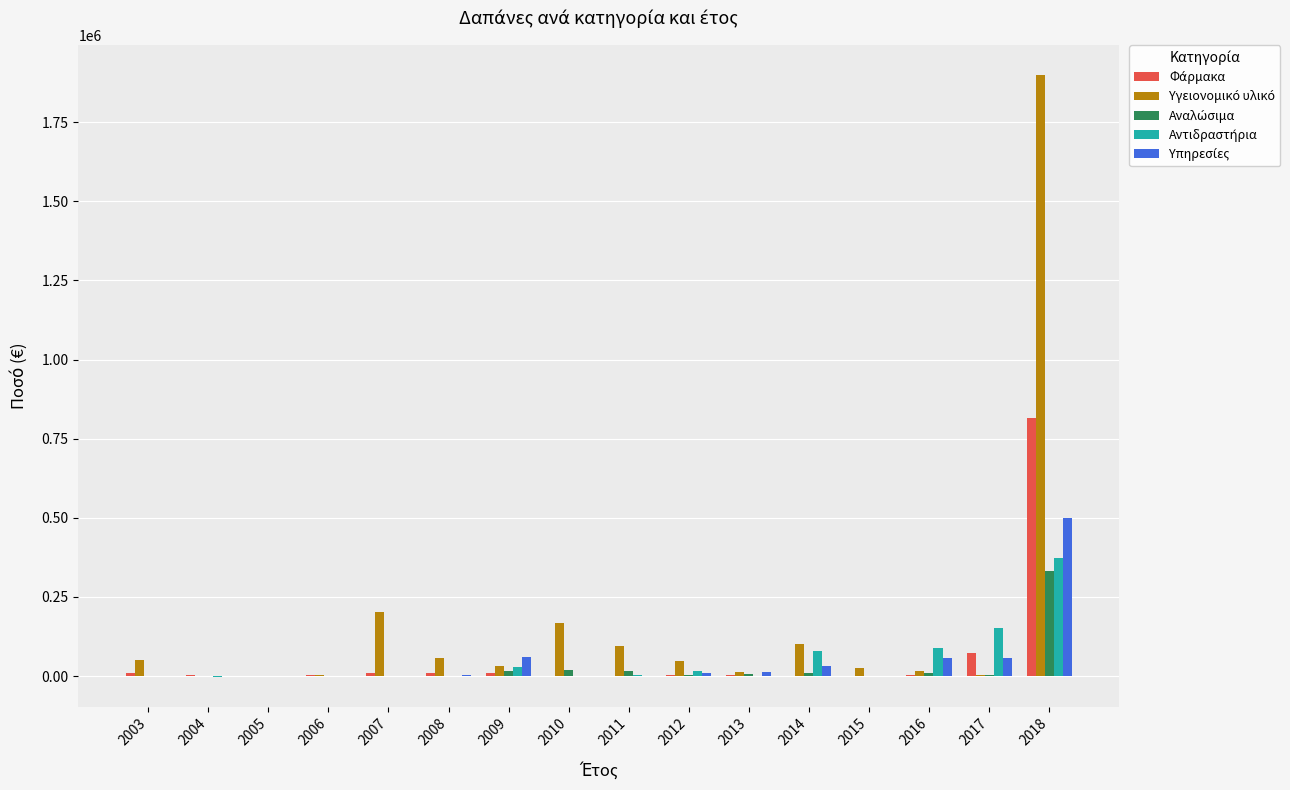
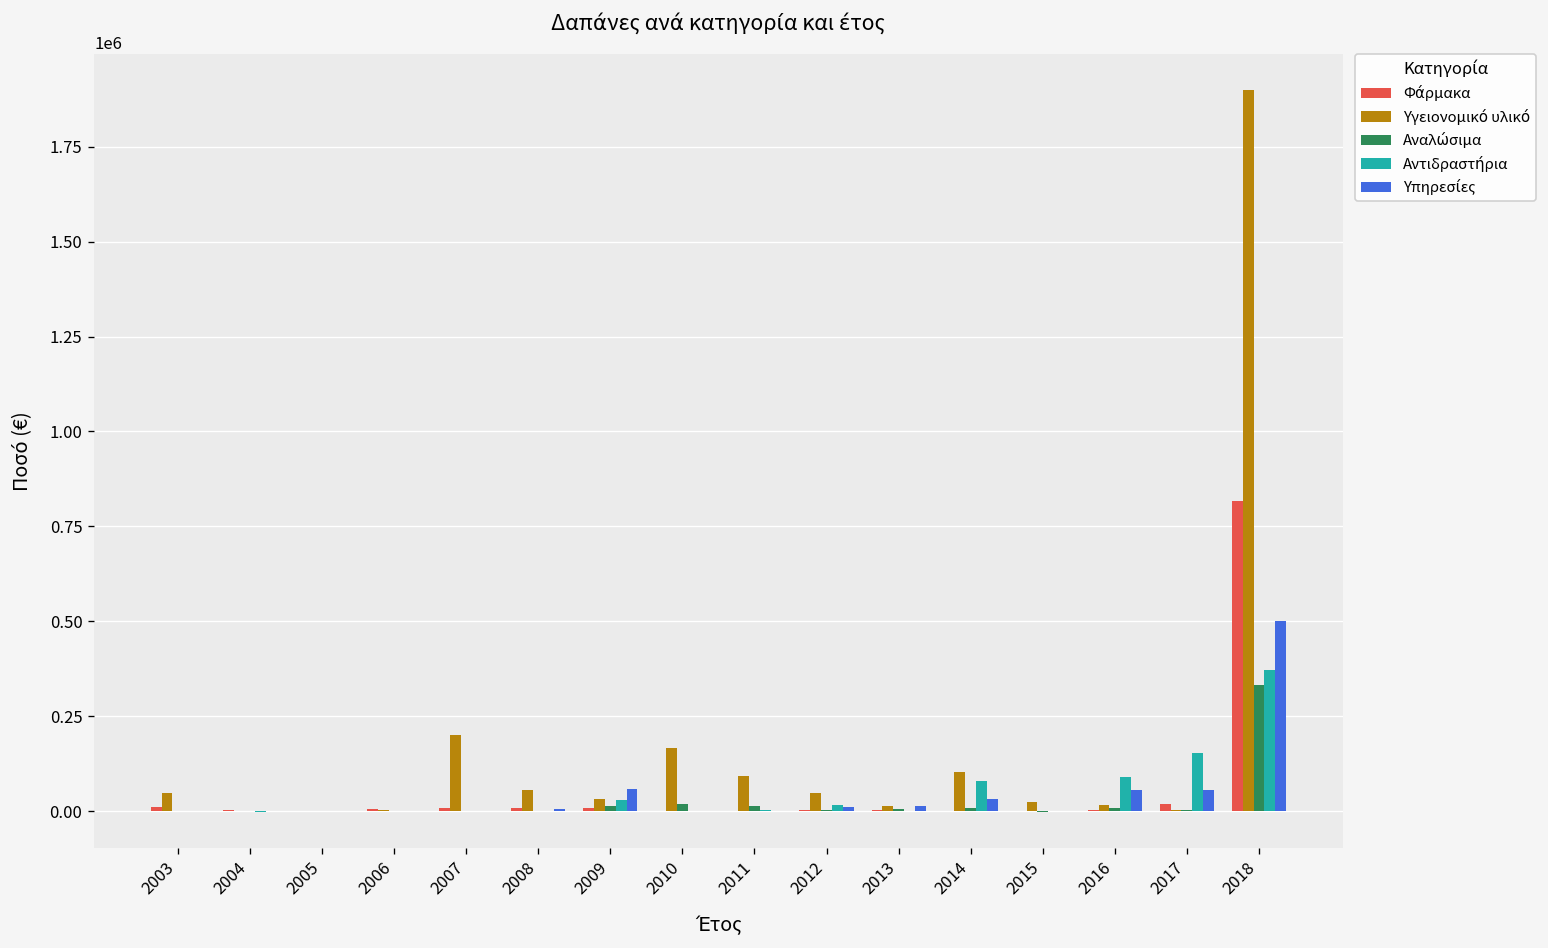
  {
    "Φάρμακα": {
      "2003": 10000,
      "2007": 10000,
      "2008": 10000,
      "2009": 10000,
-     "2017": 70000,
+     "2017": 20000,
      "2018": 820000
    },
    "Υγειονομικό υλικό": {
      "2003": 50000,
      "2004": 0,
      "2005": 0,
      "2007": 200000,
      "2008": 60000,
      "2009": 30000,
      "2010": 170000,
      "2011": 90000,
      "2012": 50000,
      "2013": 10000,
      "2014": 100000,
      "2015": 20000,
      "2016": 20000,
      "2018": 1900000
    },
    "Αναλώσιμα": {
      "2003": 0,
      "2004": 0,
      "2005": 0,
      "2006": 0,
      "2009": 10000,
      "2010": 20000,
      "2011": 10000,
      "2014": 10000,
      "2016": 10000,
      "2018": 330000
    },
    "Αντιδραστήρια": {
      "2003": 0,
      "2005": 0,
      "2006": 0,
      "2009": 30000,
      "2012": 20000,
      "2014": 80000,
      "2015": 0,
      "2016": 90000,
      "2017": 150000,
      "2018": 370000
    },
    "Υπηρεσίες": {
      "2003": 0,
      "2004": 0,
      "2005": 0,
      "2006": 0,
      "2007": 0,
      "2009": 60000,
      "2010": 0,
      "2012": 10000,
      "2013": 10000,
      "2014": 30000,
      "2015": 0,
      "2016": 60000,
      "2017": 60000,
      "2018": 500000
    }
  }
